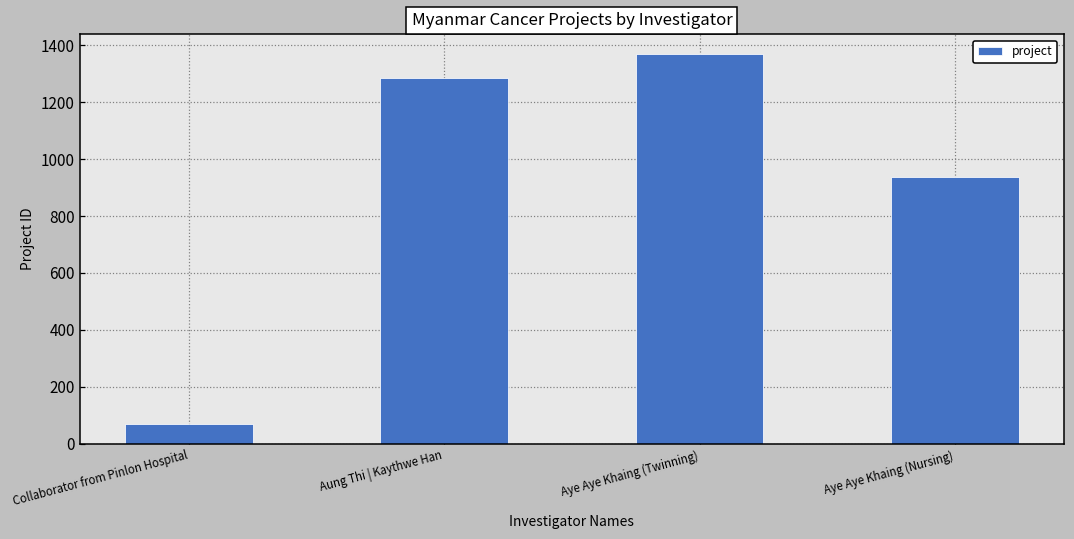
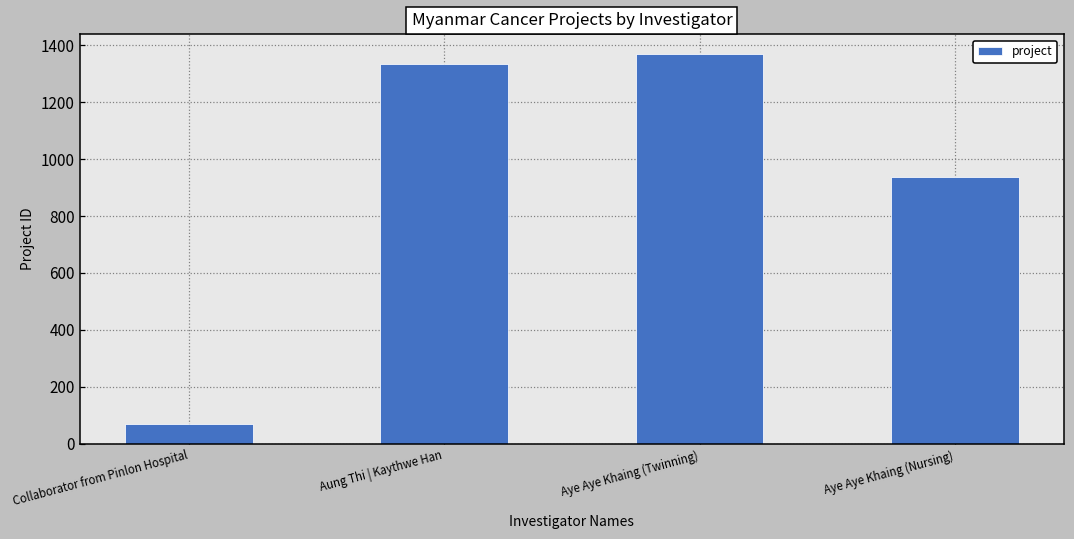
  {
    "Collaborator from Pinlon Hospital": 70,
-   "Aung Thi | Kaythwe Han": 1290,
+   "Aung Thi | Kaythwe Han": 1330,
    "Aye Aye Khaing (Twinning)": 1370,
    "Aye Aye Khaing (Nursing)": 940
  }
